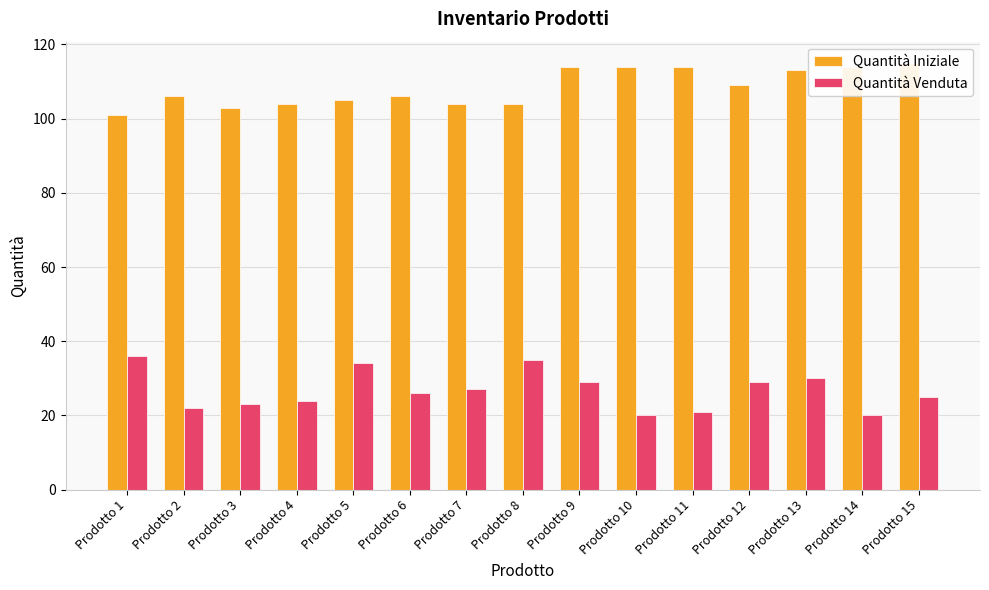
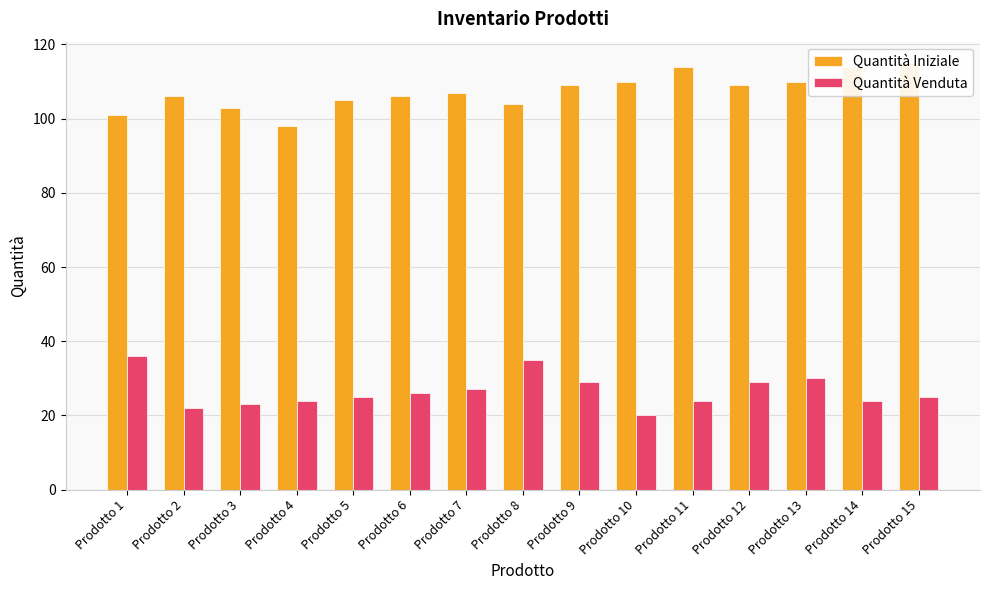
  {
    "Quantità Iniziale": {
      "Prodotto 1": 101,
      "Prodotto 2": 106,
      "Prodotto 3": 103,
-     "Prodotto 4": 104,
+     "Prodotto 4": 98,
      "Prodotto 5": 105,
      "Prodotto 6": 106,
-     "Prodotto 7": 104,
+     "Prodotto 7": 107,
      "Prodotto 8": 104,
-     "Prodotto 9": 114,
-     "Prodotto 10": 114,
+     "Prodotto 9": 109,
+     "Prodotto 10": 110,
      "Prodotto 11": 114,
      "Prodotto 12": 109,
-     "Prodotto 13": 113
+     "Prodotto 13": 110
    },
    "Quantità Venduta": {
      "Prodotto 1": 36,
      "Prodotto 2": 22,
      "Prodotto 3": 23,
      "Prodotto 4": 24,
-     "Prodotto 5": 34,
+     "Prodotto 5": 25,
      "Prodotto 6": 26,
      "Prodotto 7": 27,
      "Prodotto 8": 35,
      "Prodotto 9": 29,
      "Prodotto 10": 20,
-     "Prodotto 11": 21,
+     "Prodotto 11": 24,
      "Prodotto 12": 29,
      "Prodotto 13": 30,
-     "Prodotto 14": 20,
+     "Prodotto 14": 24,
      "Prodotto 15": 25
    }
  }
